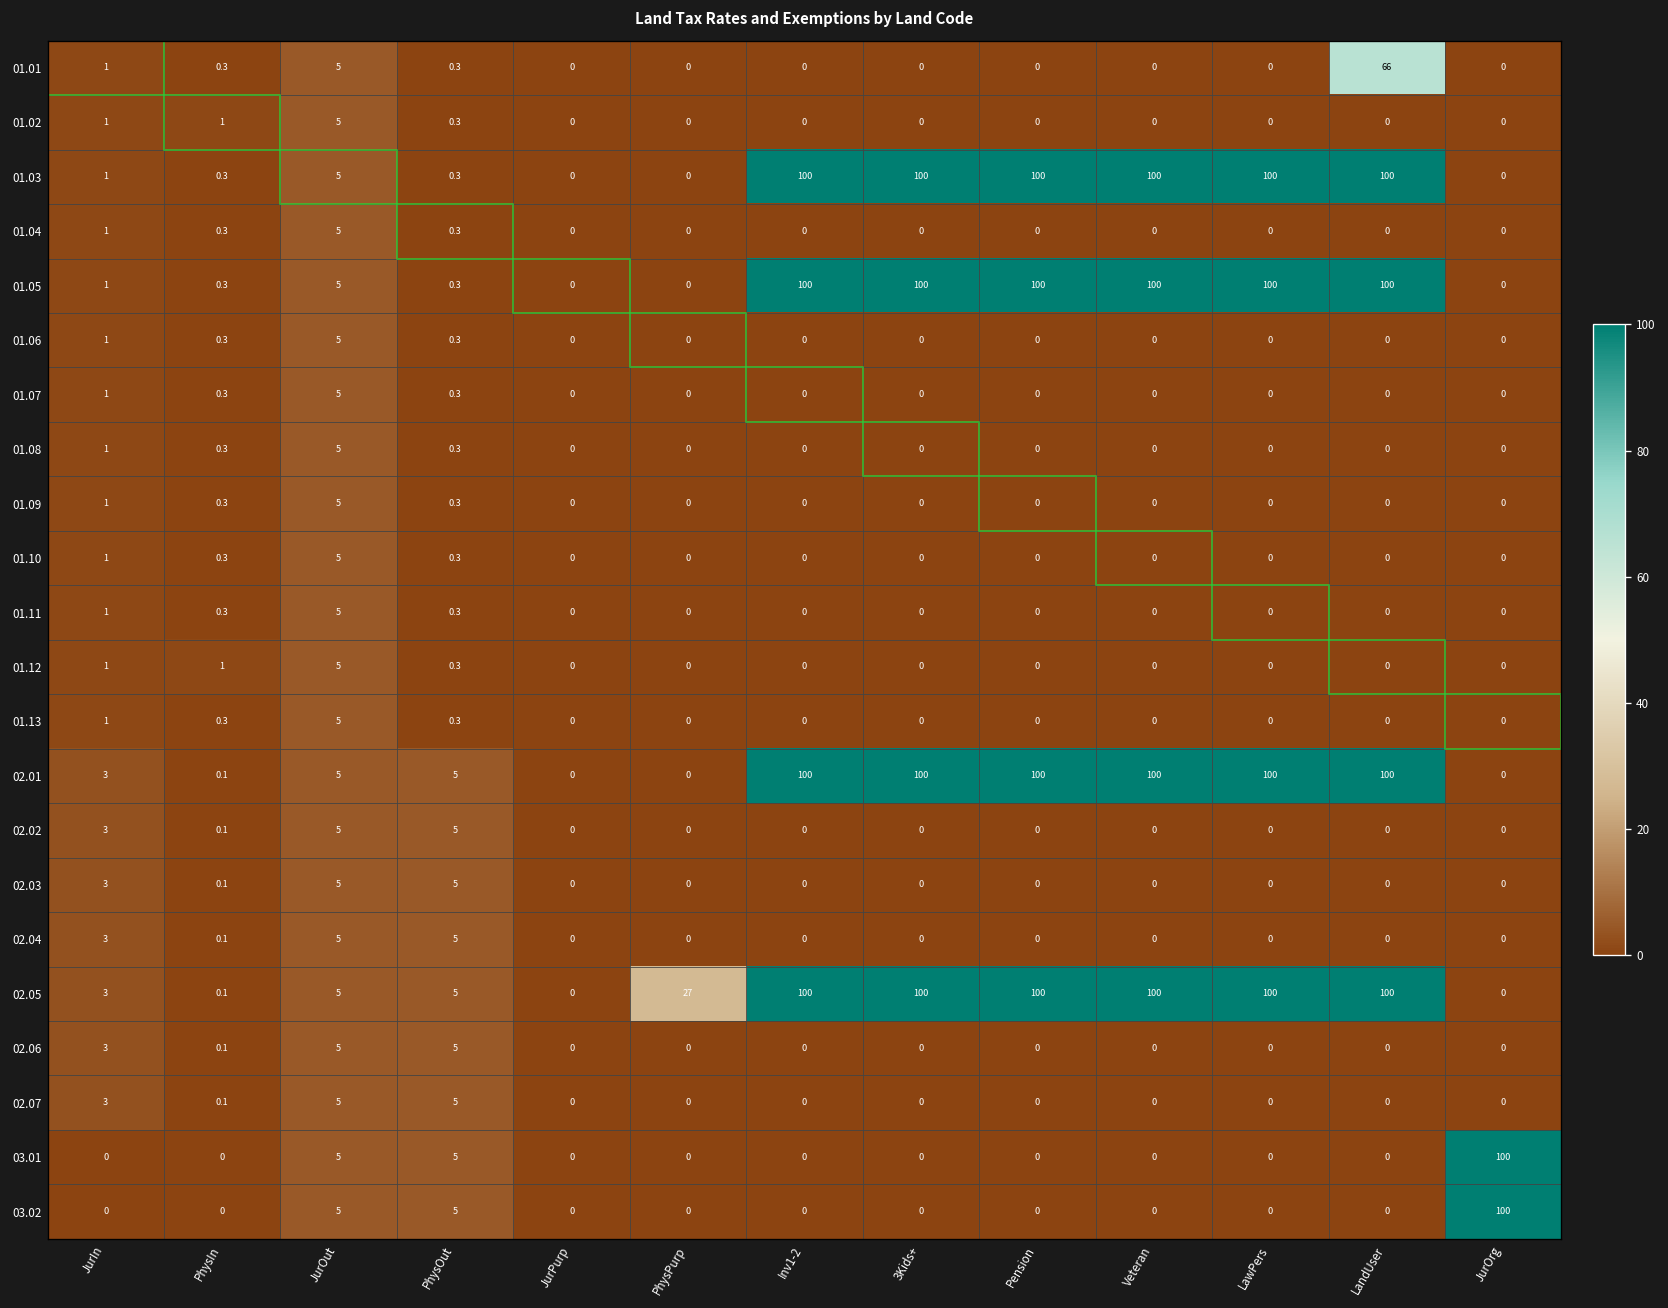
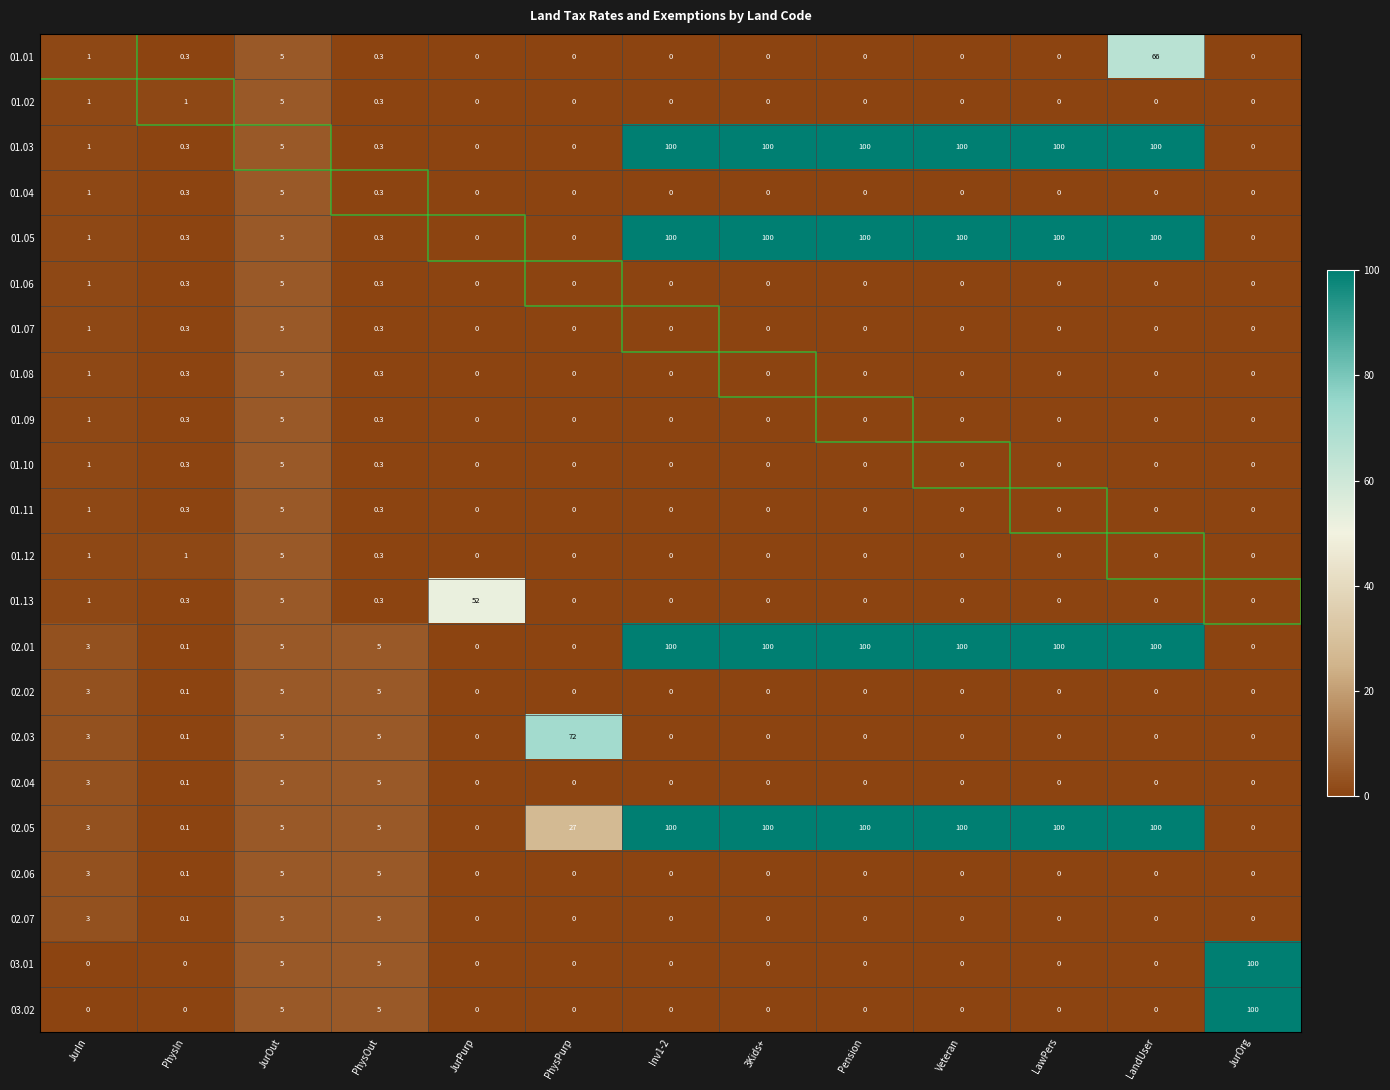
  {
    "01.13": {
      "JurIn": 1,
      "PhysIn": 0.3,
      "JurOut": 5,
      "PhysOut": 0.3,
-     "JurPurp": 0,
+     "JurPurp": 52,
      "PhysPurp": 0,
      "Inv1-2": 0,
      "3Kids+": 0,
      "Pension": 0,
      "Veteran": 0,
      "LawPers": 0,
      "LandUser": 0,
      "JurOrg": 0
    },
    "02.03": {
      "JurIn": 3,
      "PhysIn": 0.1,
      "JurOut": 5,
      "PhysOut": 5,
      "JurPurp": 0,
-     "PhysPurp": 0,
+     "PhysPurp": 72,
      "Inv1-2": 0,
      "3Kids+": 0,
      "Pension": 0,
      "Veteran": 0,
      "LawPers": 0,
      "LandUser": 0,
      "JurOrg": 0
    }
  }
